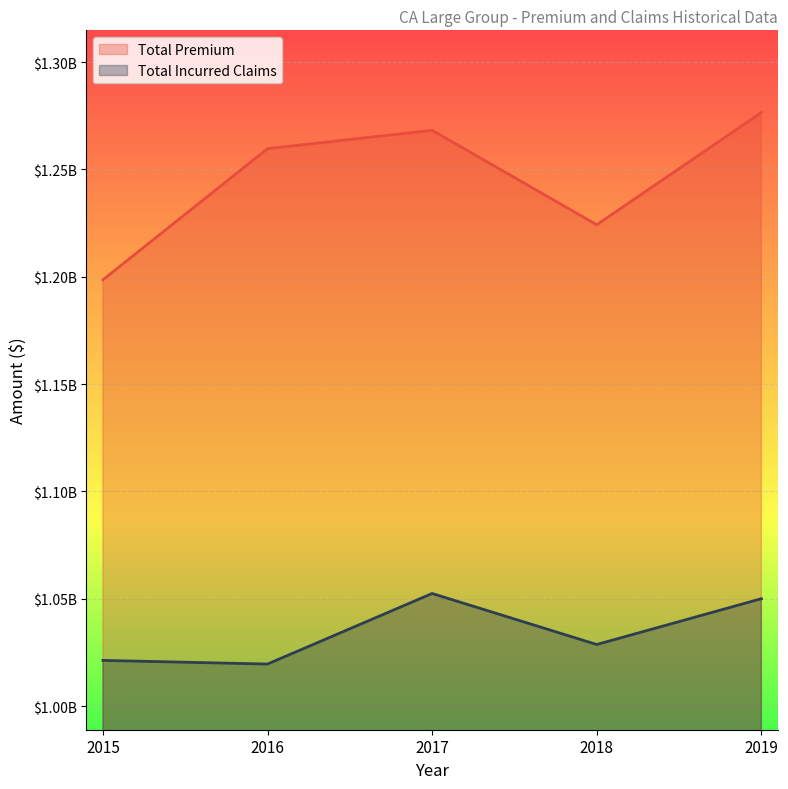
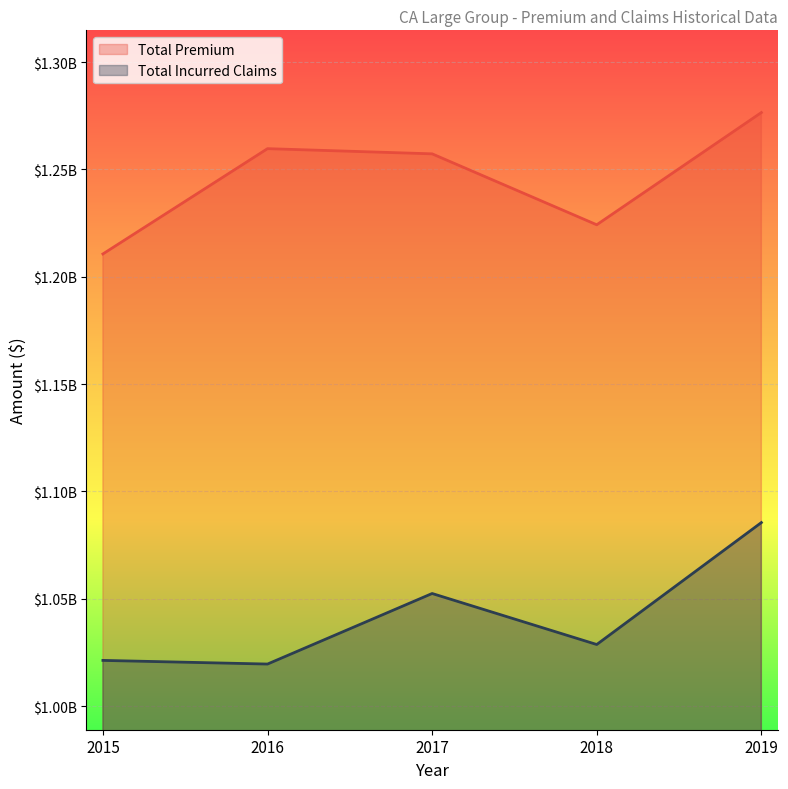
  {
    "Total Premium": {
-     "2015": "$1199000000",
+     "2015": "$1211000000",
      "2016": "$1260000000",
-     "2017": "$1268000000",
+     "2017": "$1257000000",
      "2018": "$1224000000",
      "2019": "$1276000000"
    },
    "Total Incurred Claims": {
      "2015": "$1021000000",
      "2016": "$1020000000",
      "2017": "$1052000000",
      "2018": "$1029000000",
-     "2019": "$1050000000"
+     "2019": "$1085000000"
    }
  }
